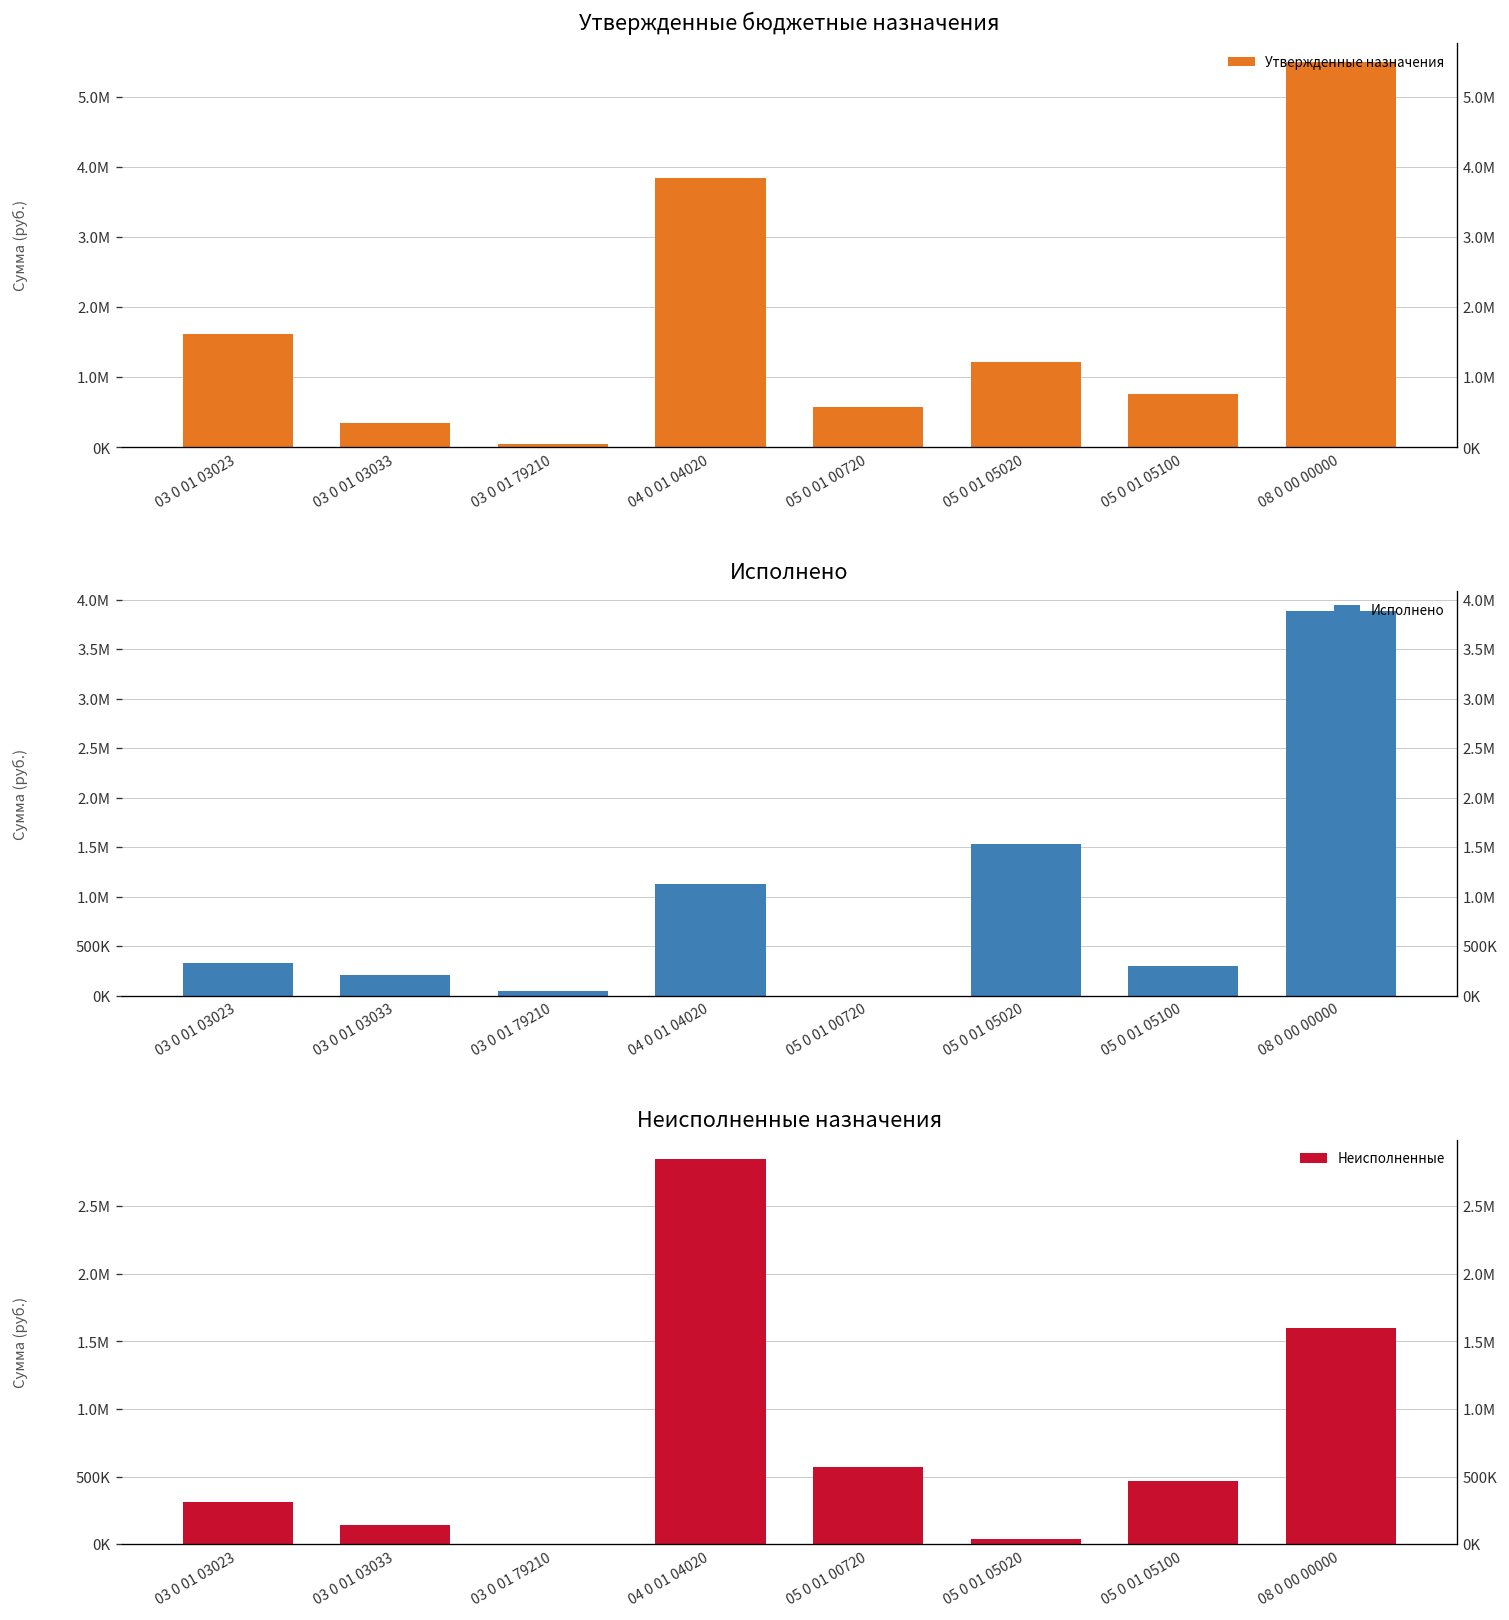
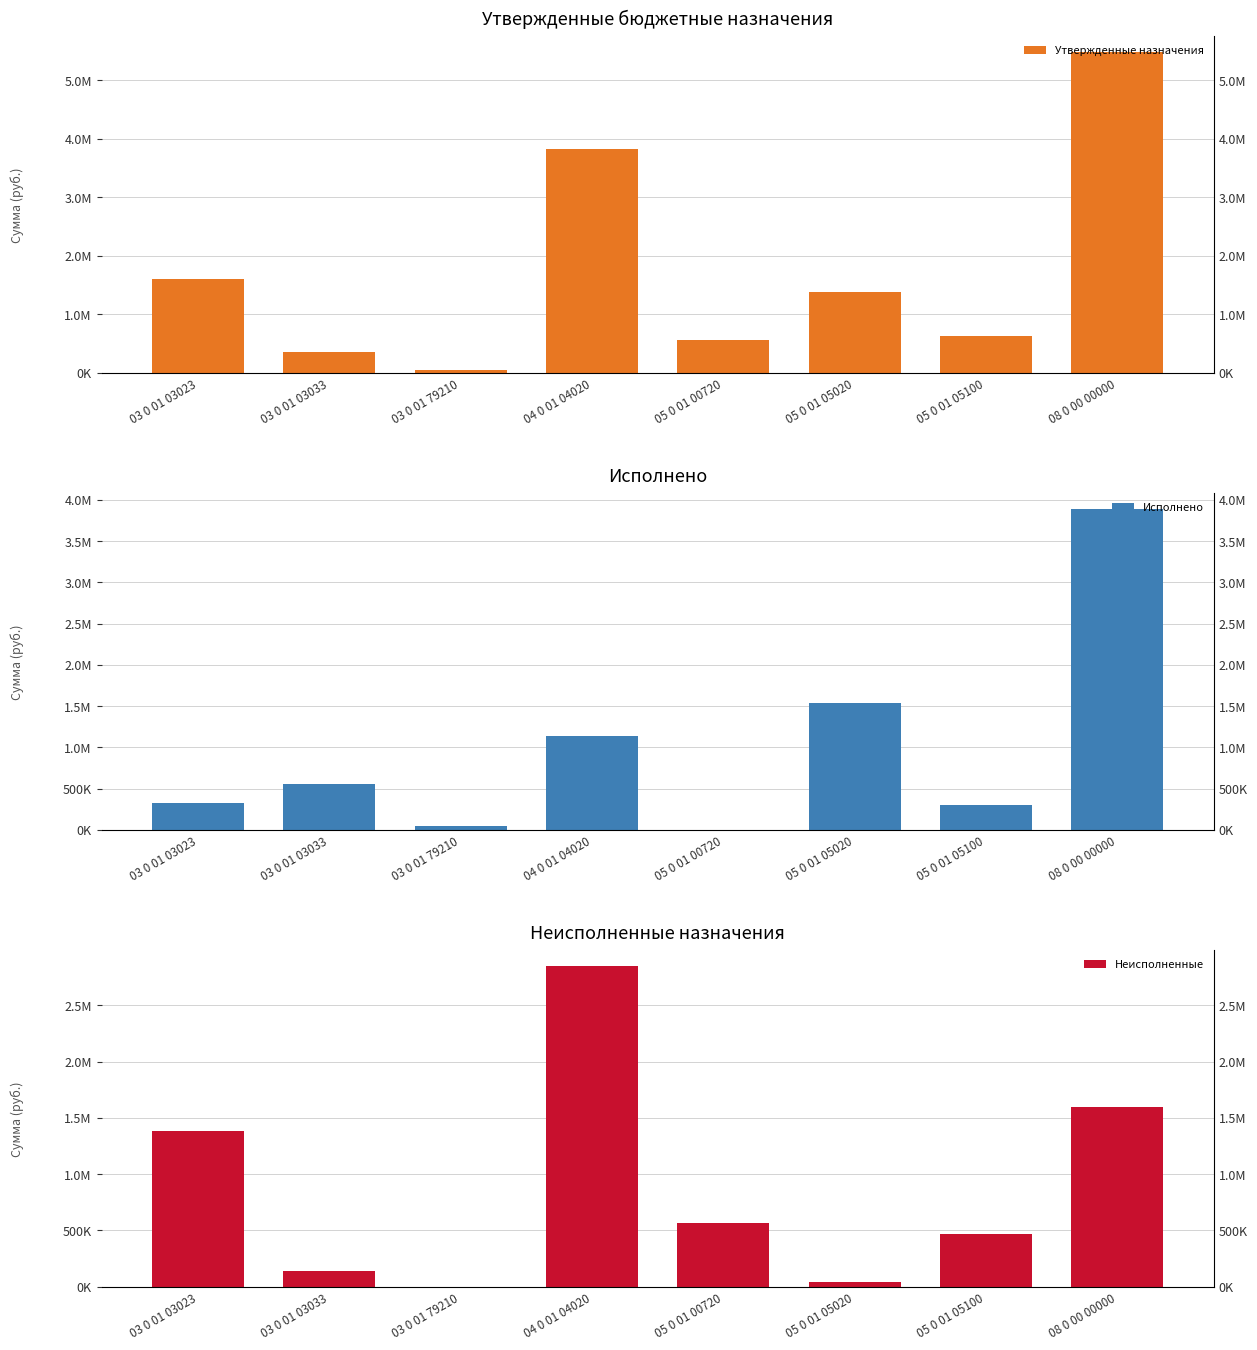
  {
    "Утвержденные бюджетные назначения": {
      "03 0 01 03023": 1600000,
      "03 0 01 03033": 400000,
      "03 0 01 79210": 100000,
      "04 0 01 04020": 3800000,
      "05 0 01 00720": 600000,
-     "05 0 01 05020": 1200000,
-     "05 0 01 05100": 800000,
+     "05 0 01 05020": 1400000,
+     "05 0 01 05100": 600000,
      "08 0 00 00000": 5500000
    },
    "Исполнено": {
      "03 0 01 03023": 300000,
-     "03 0 01 03033": 200000,
+     "03 0 01 03033": 600000,
      "03 0 01 79210": 100000,
      "04 0 01 04020": 1100000,
      "05 0 01 00720": 0,
      "05 0 01 05020": 1500000,
      "05 0 01 05100": 300000,
      "08 0 00 00000": 3900000
    },
    "Неисполненные назначения": {
-     "03 0 01 03023": 310000,
+     "03 0 01 03023": 1380000,
      "03 0 01 03033": 140000,
      "03 0 01 79210": 0,
      "04 0 01 04020": 2850000,
      "05 0 01 00720": 570000,
      "05 0 01 05020": 40000,
      "05 0 01 05100": 470000,
      "08 0 00 00000": 1600000
    }
  }
